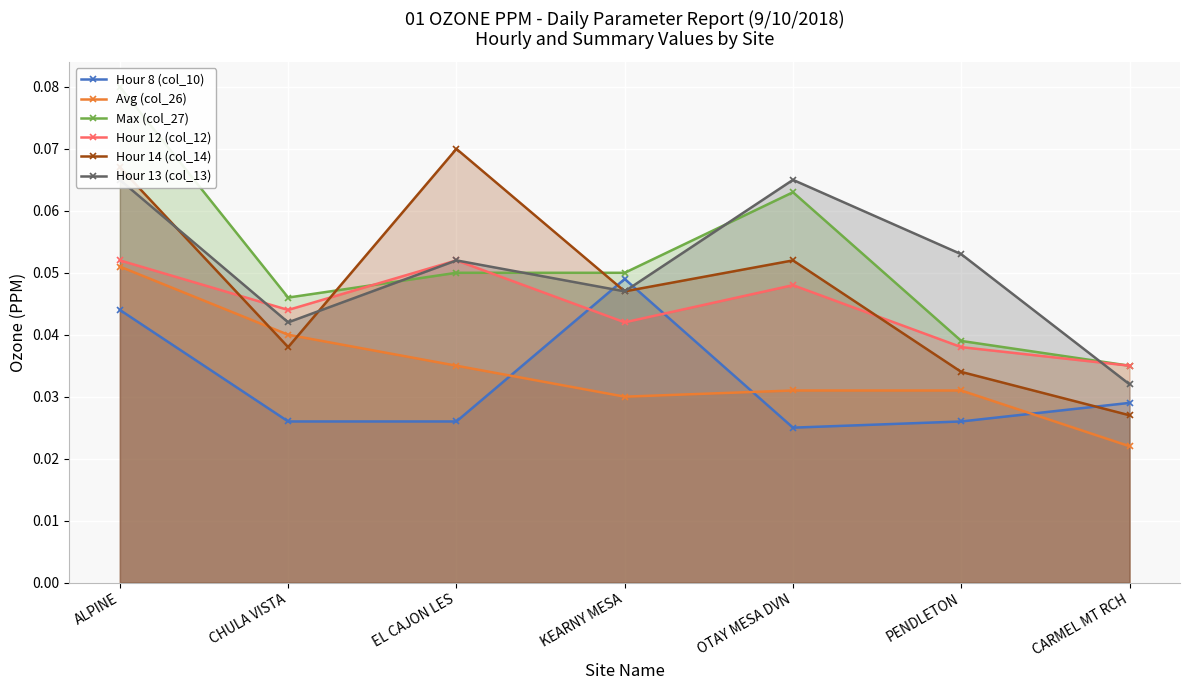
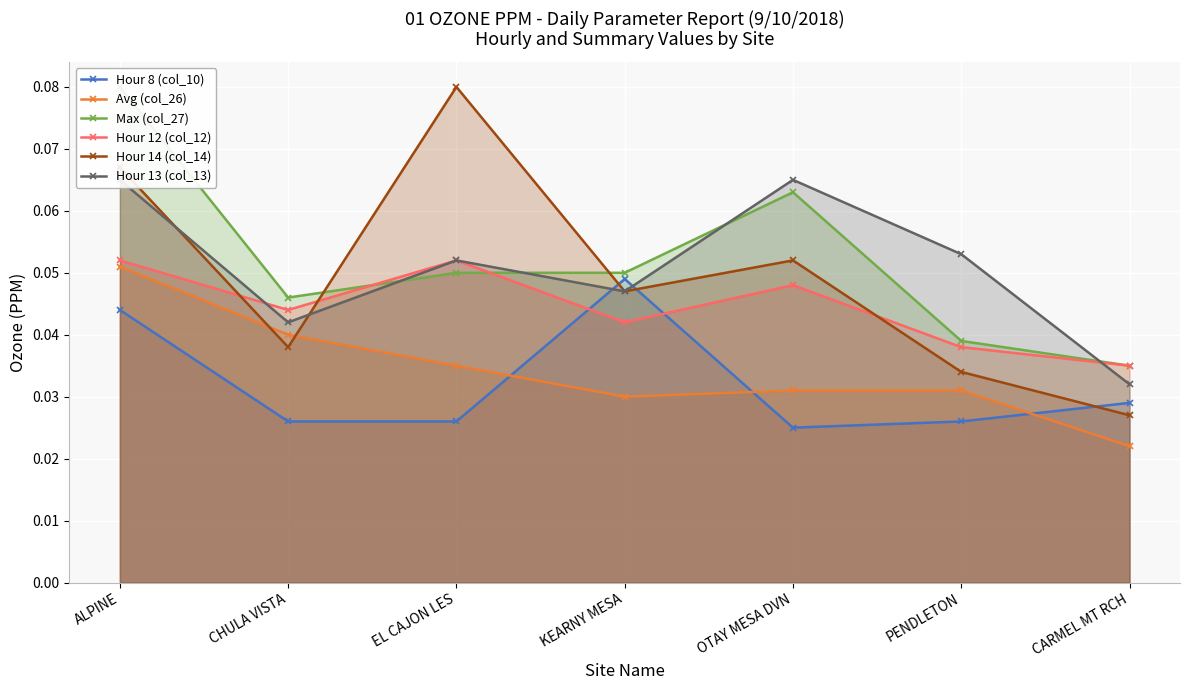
  {
    "Hour 8 (col_10)": {
      "ALPINE": 0.044,
      "CHULA VISTA": 0.026,
      "EL CAJON LES": 0.026,
      "KEARNY MESA": 0.049,
      "OTAY MESA DVN": 0.025,
      "PENDLETON": 0.026,
      "CARMEL MT RCH": 0.029
    },
    "Avg (col_26)": {
      "ALPINE": 0.051,
      "CHULA VISTA": 0.04,
      "EL CAJON LES": 0.035,
      "KEARNY MESA": 0.03,
      "OTAY MESA DVN": 0.031,
      "PENDLETON": 0.031,
      "CARMEL MT RCH": 0.022
    },
    "Max (col_27)": {
      "CHULA VISTA": 0.046,
      "EL CAJON LES": 0.05,
      "KEARNY MESA": 0.05,
      "OTAY MESA DVN": 0.063,
      "PENDLETON": 0.039
    },
    "Hour 12 (col_12)": {
      "ALPINE": 0.052,
      "CHULA VISTA": 0.044,
      "KEARNY MESA": 0.042,
      "OTAY MESA DVN": 0.048,
      "PENDLETON": 0.038
    },
    "Hour 14 (col_14)": {
      "CHULA VISTA": 0.038,
-     "EL CAJON LES": 0.07,
+     "EL CAJON LES": 0.08,
      "OTAY MESA DVN": 0.052,
      "PENDLETON": 0.034,
      "CARMEL MT RCH": 0.027
    },
    "Hour 13 (col_13)": {
      "CHULA VISTA": 0.042,
      "OTAY MESA DVN": 0.065,
      "PENDLETON": 0.053,
      "CARMEL MT RCH": 0.032
    }
  }
